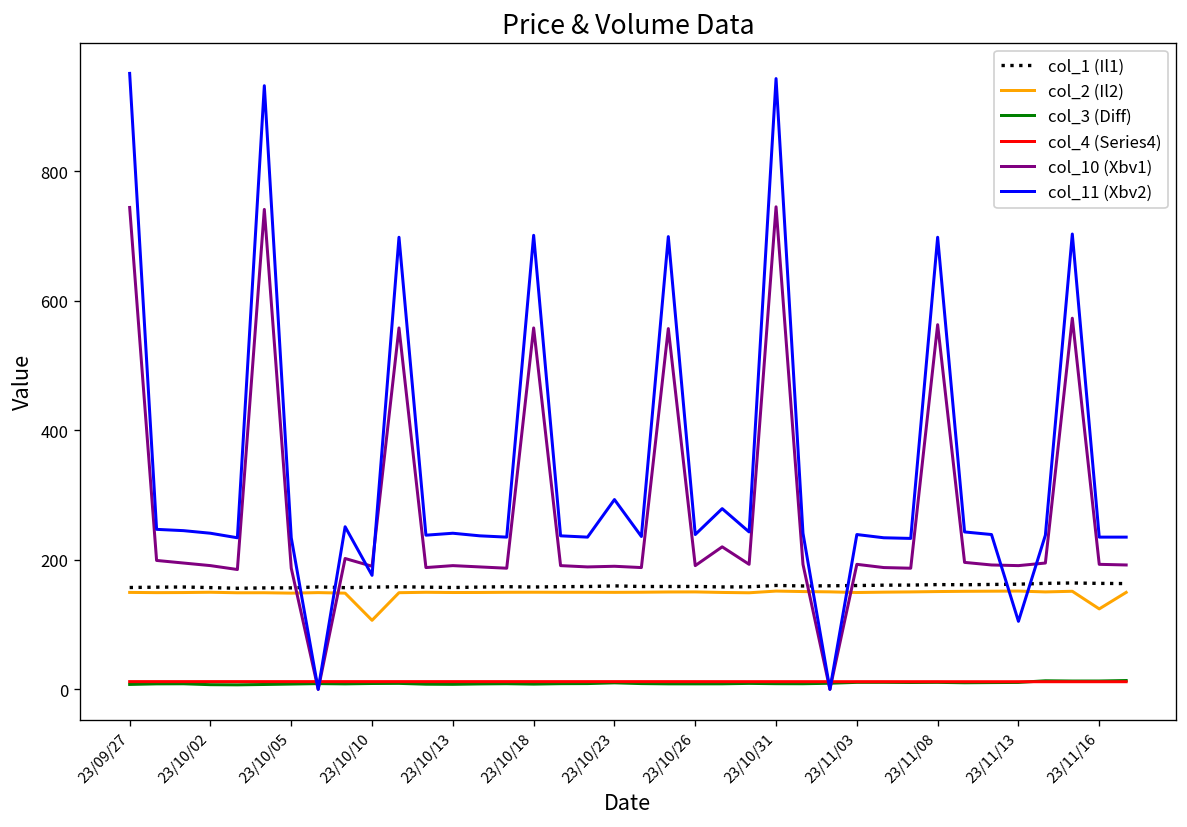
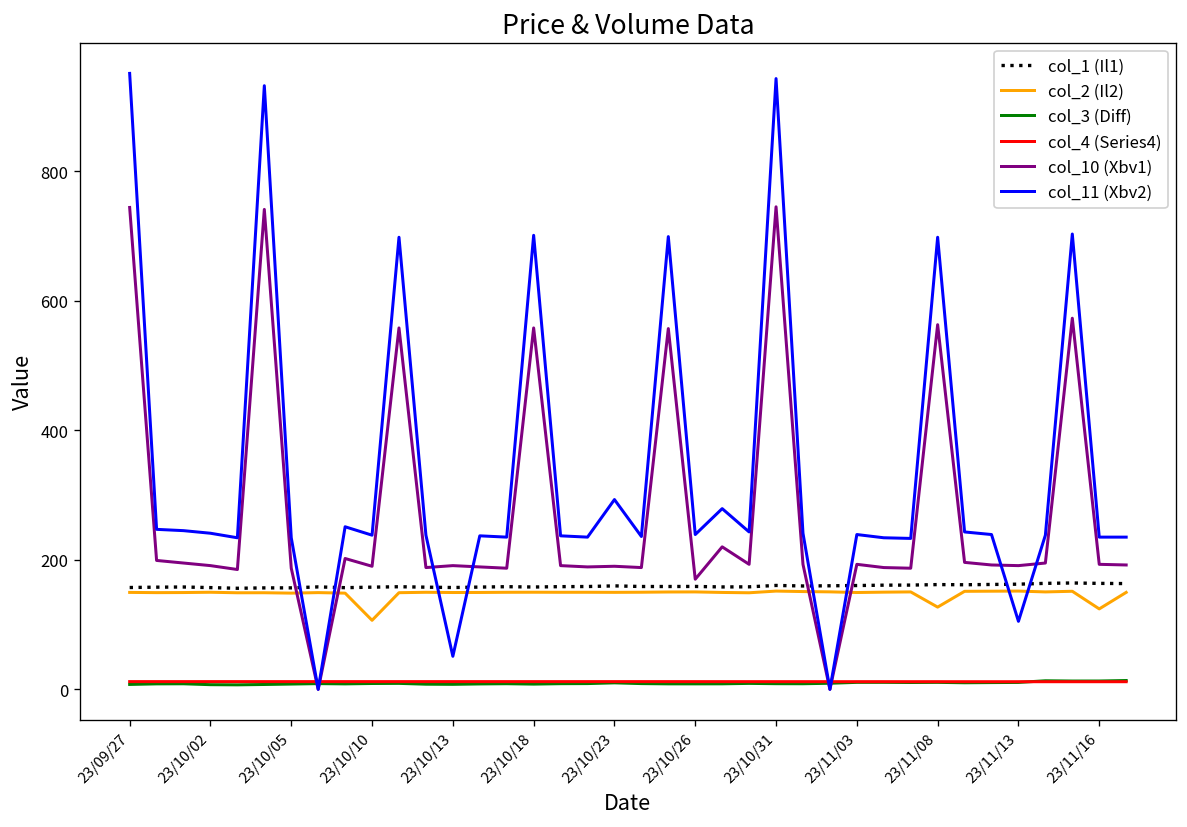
  {
    "col_1 (Il1)": {
      "23/09/27": 160,
      "23/10/02": 160,
      "23/10/05": 160,
      "23/10/10": 160,
      "23/10/13": 160,
      "23/10/18": 160,
      "23/10/23": 160,
      "23/10/26": 160,
      "23/10/31": 160,
      "23/11/03": 160,
      "23/11/08": 160,
      "23/11/13": 160,
      "23/11/16": 160
    },
    "col_2 (Il2)": {
      "23/09/27": 150,
      "23/10/02": 150,
      "23/10/05": 150,
      "23/10/10": 110,
      "23/10/13": 150,
      "23/10/18": 150,
      "23/10/23": 150,
      "23/10/26": 150,
      "23/10/31": 150,
      "23/11/03": 150,
-     "23/11/08": 150,
+     "23/11/08": 130,
      "23/11/13": 150,
      "23/11/16": 120
    },
    "col_3 (Diff)": {
      "23/10/02": 10
    },
    "col_4 (Series4)": {
      "23/10/02": 10
    },
    "col_10 (Xbv1)": {
      "23/09/27": 740,
      "23/10/02": 190,
      "23/10/05": 190,
      "23/10/10": 190,
      "23/10/13": 190,
      "23/10/18": 560,
      "23/10/23": 190,
-     "23/10/26": 190,
+     "23/10/26": 170,
      "23/10/31": 750,
      "23/11/03": 190,
      "23/11/08": 560,
      "23/11/13": 190,
      "23/11/16": 190
    },
    "col_11 (Xbv2)": {
      "23/09/27": 950,
      "23/10/02": 240,
      "23/10/05": 230,
-     "23/10/10": 180,
-     "23/10/13": 240,
+     "23/10/10": 240,
+     "23/10/13": 50,
      "23/10/18": 700,
      "23/10/23": 290,
      "23/10/26": 240,
      "23/10/31": 940,
      "23/11/03": 240,
      "23/11/08": 700,
      "23/11/13": 110,
      "23/11/16": 240
    }
  }
